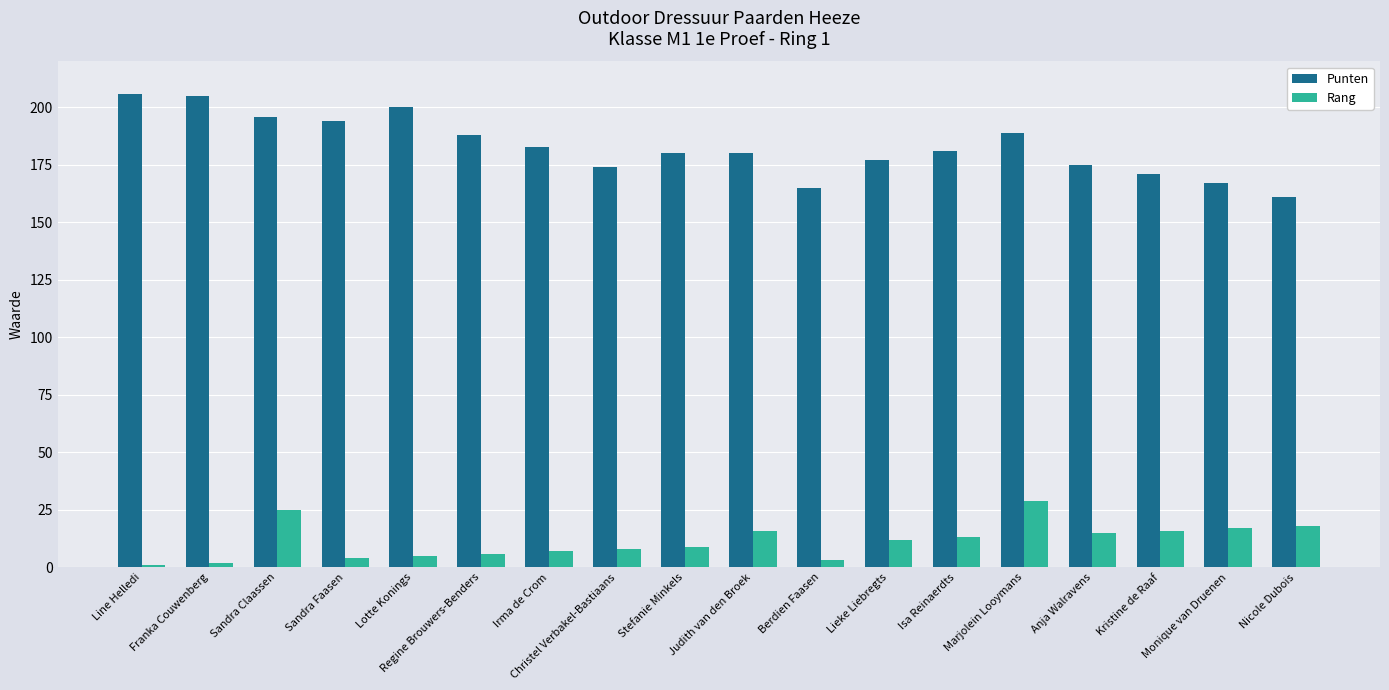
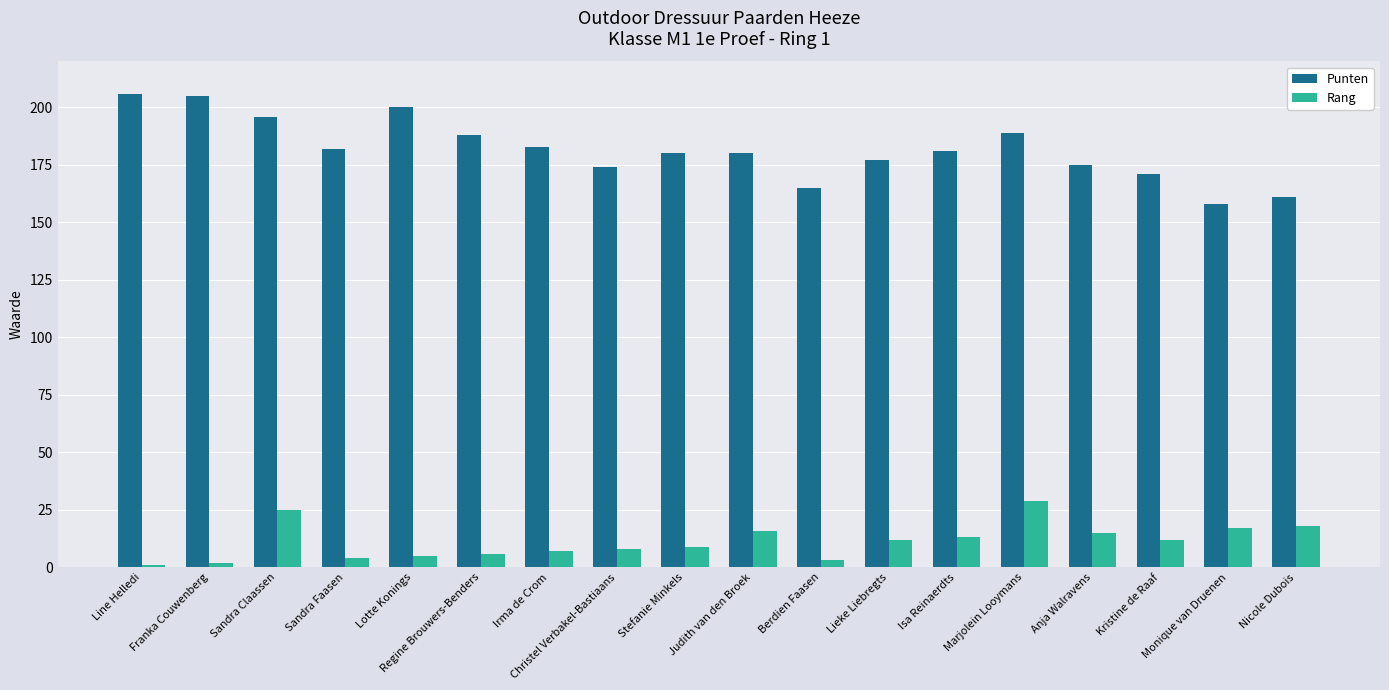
  {
    "Punten": {
      "Line Helledi": 206,
      "Franka Couwenberg": 205,
      "Sandra Claassen": 196,
-     "Sandra Faasen": 194,
+     "Sandra Faasen": 182,
      "Lotte Konings": 200,
      "Regine Brouwers-Benders": 188,
      "Irma de Crom": 183,
      "Christel Verbakel-Bastiaans": 174,
      "Stefanie Minkels": 180,
      "Judith van den Broek": 180,
      "Berdien Faasen": 165,
      "Lieke Liebregts": 177,
      "Isa Reinaerdts": 181,
      "Marjolein Looymans": 189,
      "Anja Walravens": 175,
      "Kristine de Raaf": 171,
-     "Monique van Druenen": 167,
+     "Monique van Druenen": 158,
      "Nicole Dubois": 161
    },
    "Rang": {
      "Franka Couwenberg": 2,
      "Sandra Claassen": 25,
      "Sandra Faasen": 4,
      "Lotte Konings": 5,
      "Regine Brouwers-Benders": 6,
      "Irma de Crom": 7,
      "Christel Verbakel-Bastiaans": 8,
      "Stefanie Minkels": 9,
      "Judith van den Broek": 16,
      "Berdien Faasen": 3,
      "Lieke Liebregts": 12,
      "Isa Reinaerdts": 13,
      "Marjolein Looymans": 29,
      "Anja Walravens": 15,
-     "Kristine de Raaf": 16,
+     "Kristine de Raaf": 12,
      "Monique van Druenen": 17,
      "Nicole Dubois": 18
    }
  }
